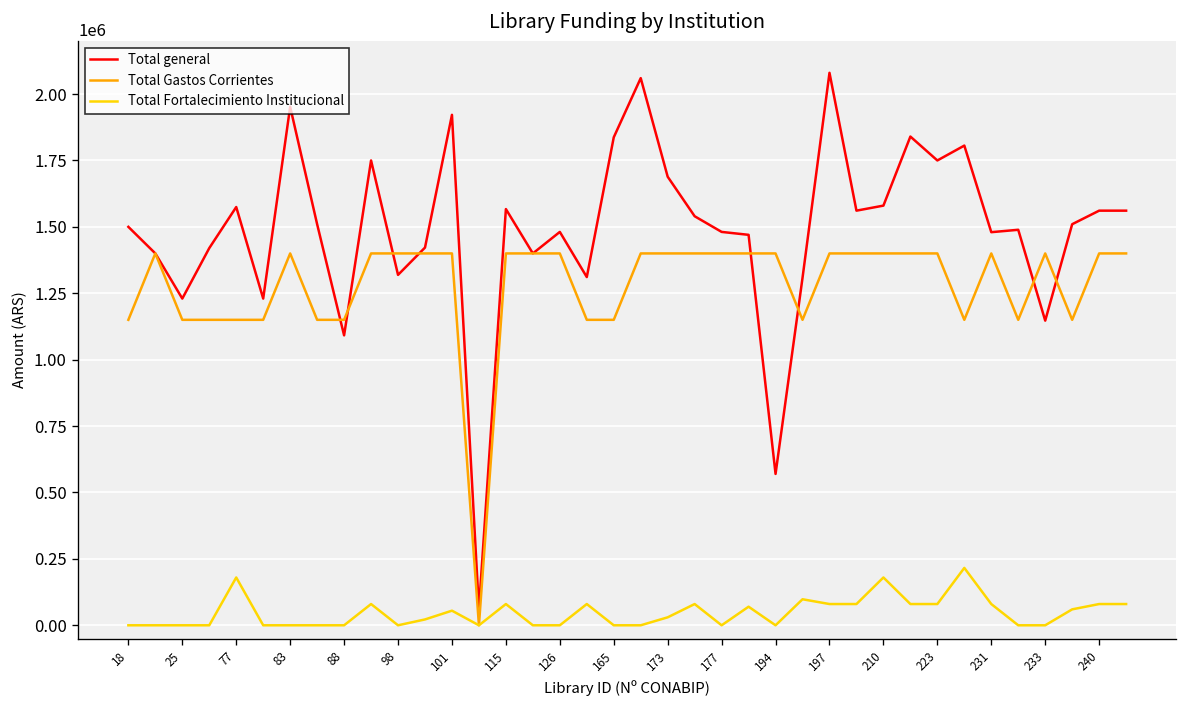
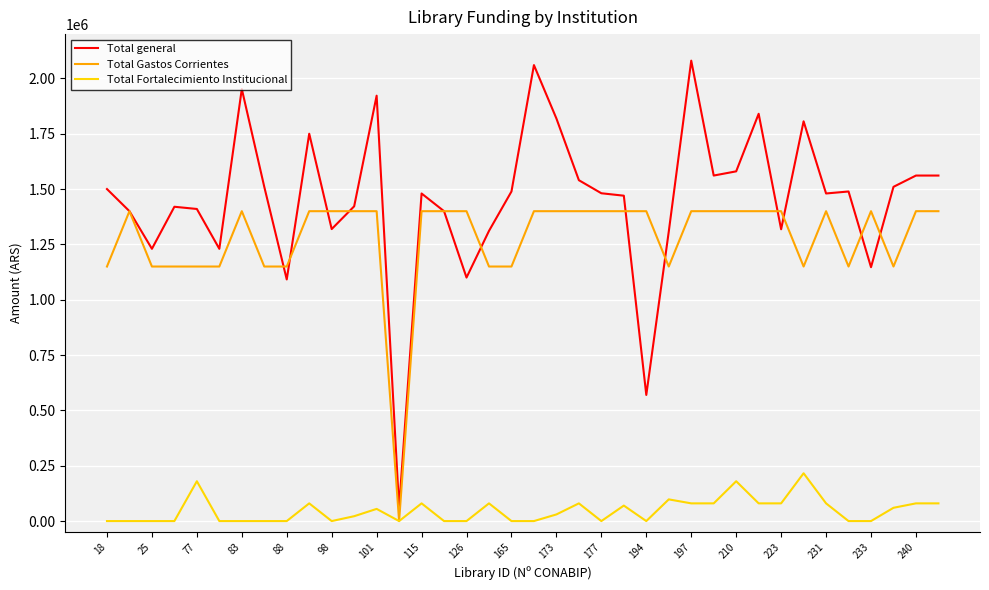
  {
    "Total general": {
      "18": 1500000,
      "25": 1230000,
-     "77": 1570000,
+     "77": 1410000,
      "88": 1090000,
      "98": 1320000,
      "101": 1920000,
-     "115": 1570000,
-     "126": 1480000,
-     "165": 1840000,
-     "173": 1690000,
+     "115": 1480000,
+     "126": 1100000,
+     "165": 1490000,
+     "173": 1820000,
      "177": 1480000,
      "194": 570000,
      "197": 2080000,
      "210": 1580000,
-     "223": 1750000,
+     "223": 1320000,
      "231": 1480000,
      "233": 1150000,
      "240": 1560000
    }
  }
